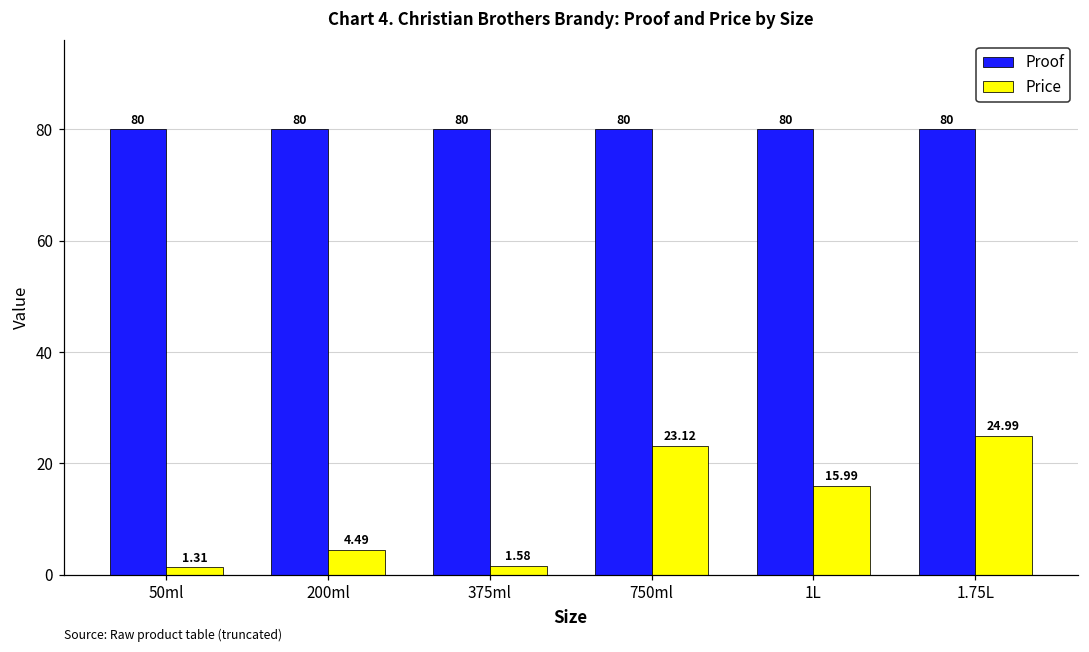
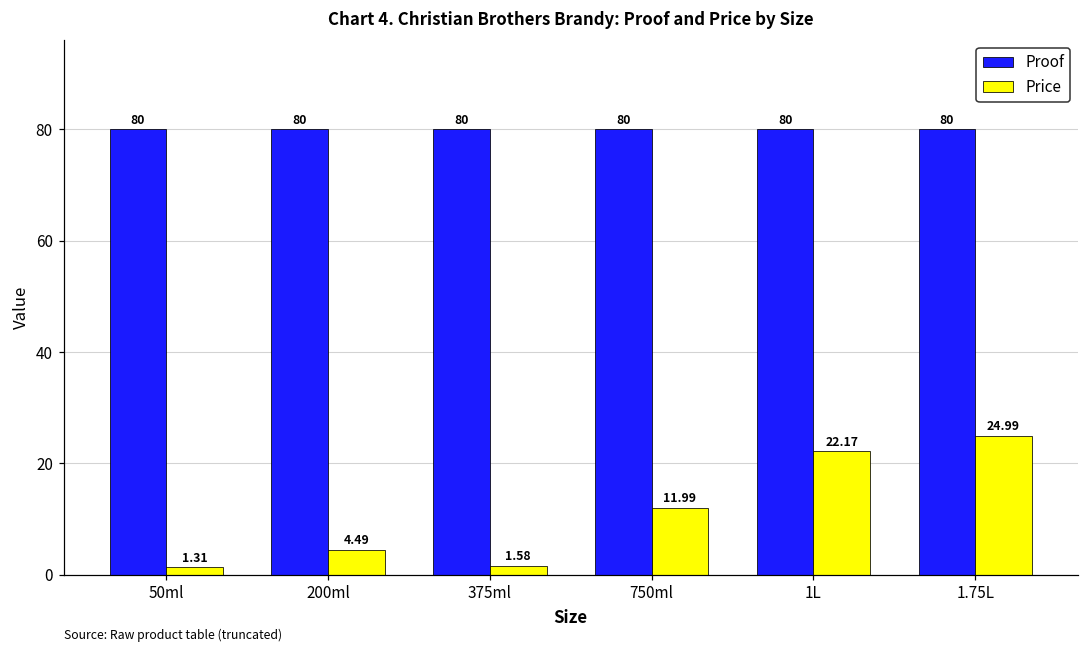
  {
    "Proof": {
      "50ml": 80,
      "200ml": 80,
      "375ml": 80,
      "750ml": 80,
      "1L": 80,
      "1.75L": 80
    },
    "Price": {
      "50ml": 1.31,
      "200ml": 4.49,
      "375ml": 1.58,
-     "750ml": 23.12,
-     "1L": 15.99,
+     "750ml": 11.99,
+     "1L": 22.17,
      "1.75L": 24.99
    }
  }
